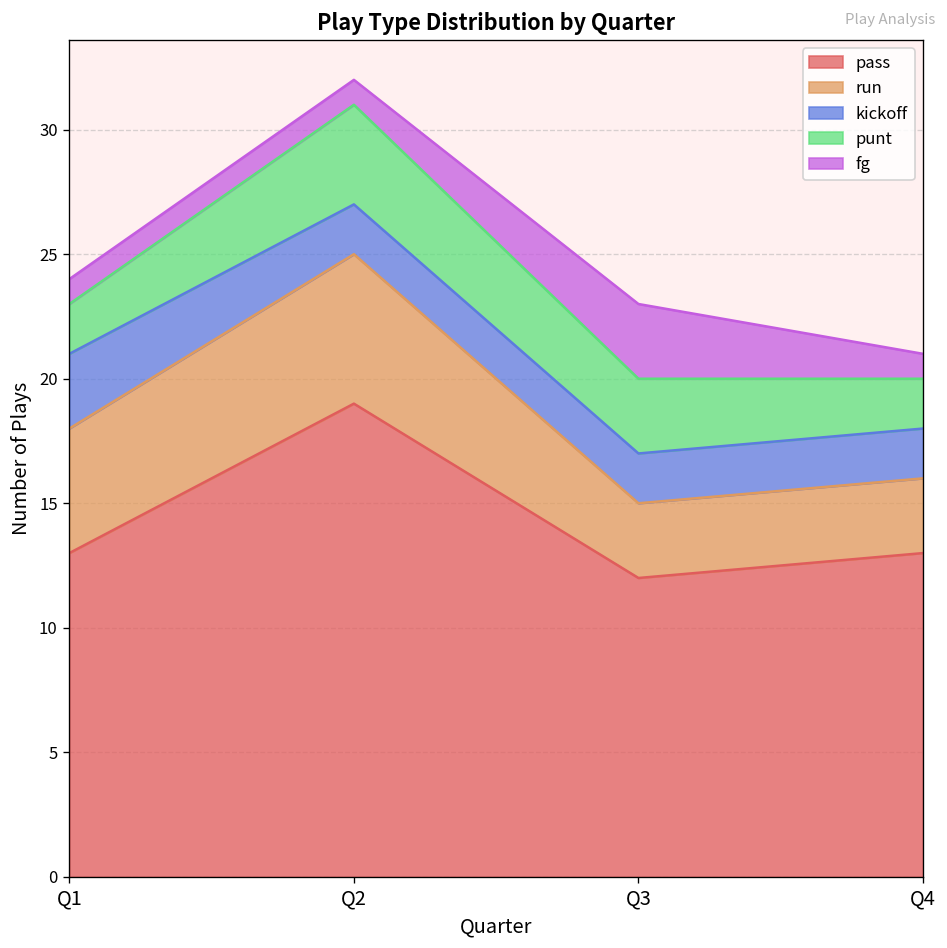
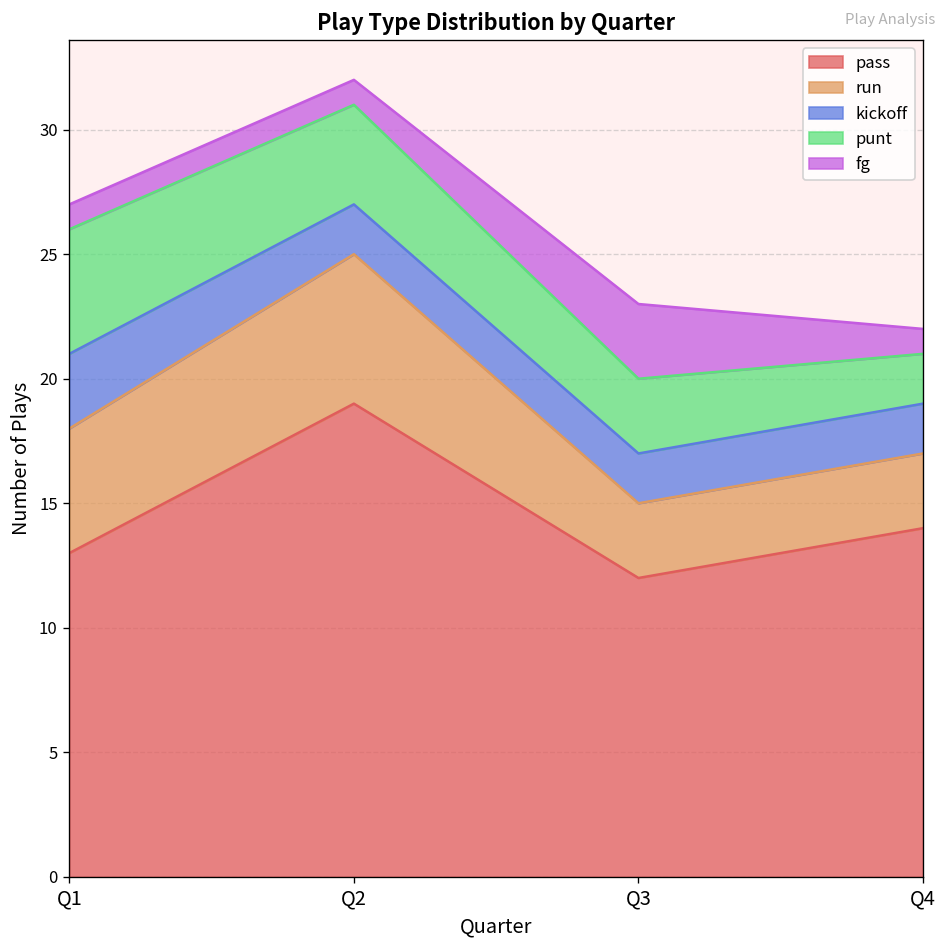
  {
    "pass": {
      "Q1": 13,
      "Q2": 19,
      "Q3": 12,
-     "Q4": 13
+     "Q4": 14
    },
    "run": {
      "Q1": 5,
      "Q2": 6,
      "Q3": 3,
      "Q4": 3
    },
    "kickoff": {
      "Q1": 3,
      "Q2": 2,
      "Q3": 2,
      "Q4": 2
    },
    "punt": {
-     "Q1": 2,
+     "Q1": 5,
      "Q2": 4,
      "Q3": 3,
      "Q4": 2
    },
    "fg": {
      "Q1": 1,
      "Q2": 1,
      "Q3": 3,
      "Q4": 1
    }
  }
